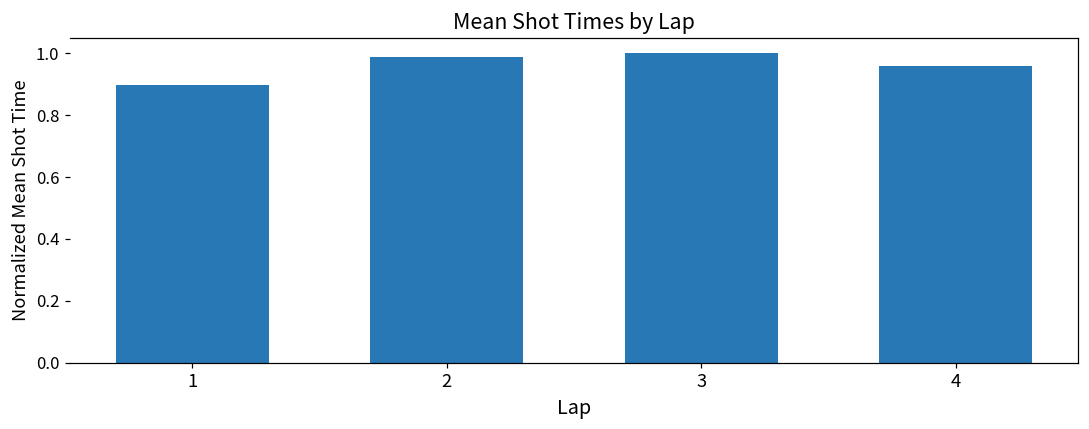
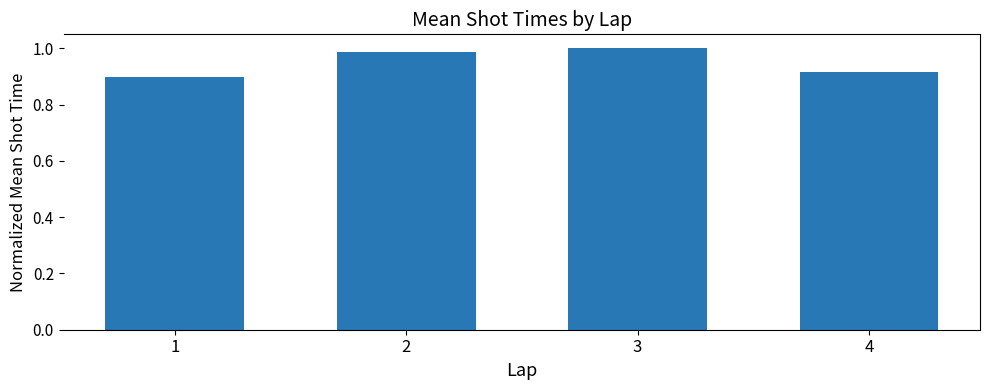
  {
    "1": 0.90,
    "2": 0.99,
    "3": 1.00,
-   "4": 0.96
+   "4": 0.92
  }
